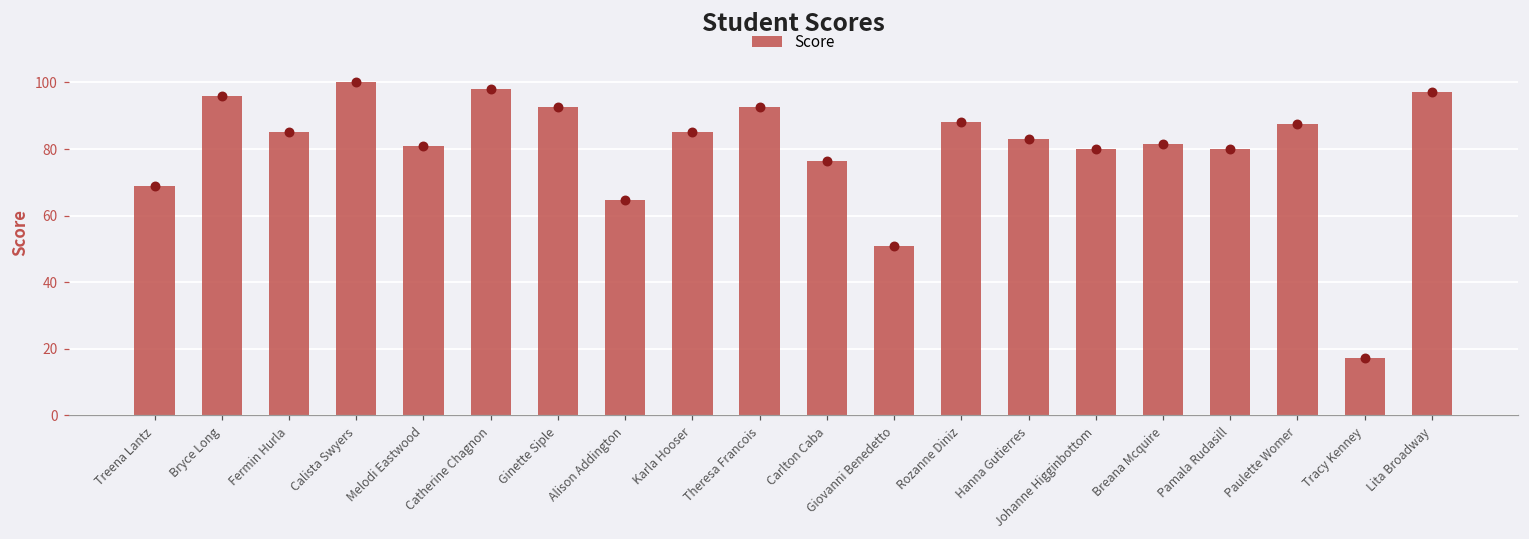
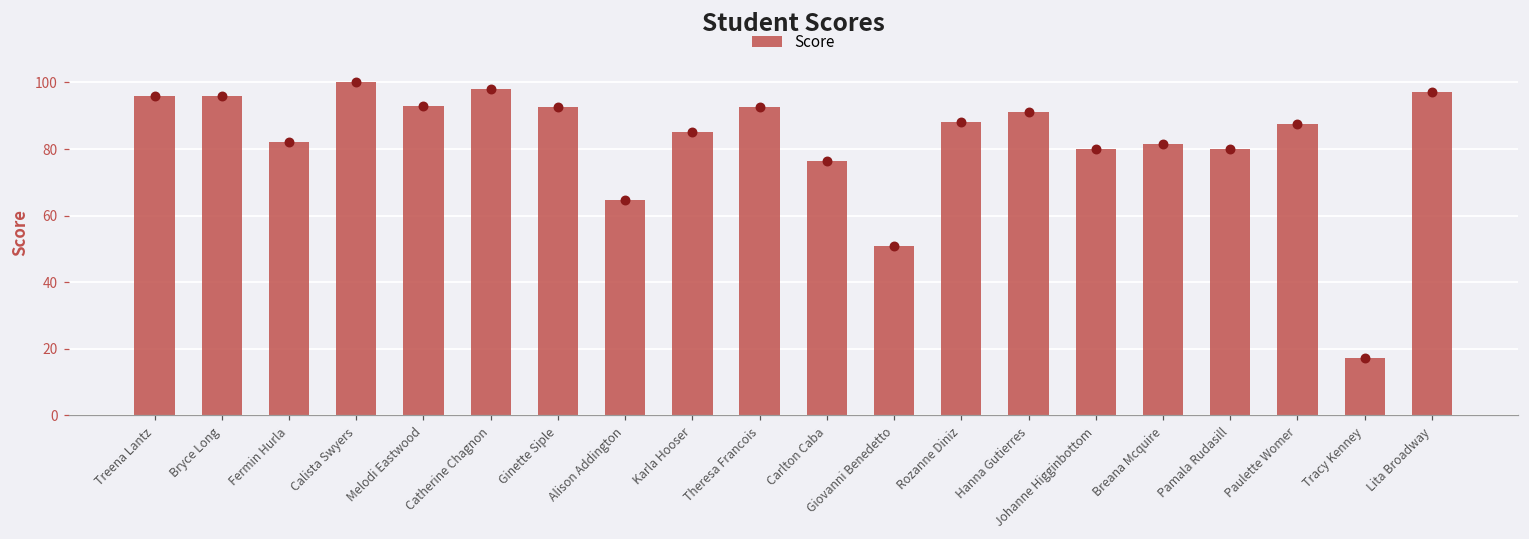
  {
    "Score": {
-     "Treena Lantz": 69,
+     "Treena Lantz": 96,
      "Bryce Long": 96,
-     "Fermin Hurla": 85,
+     "Fermin Hurla": 82,
      "Calista Swyers": 100,
-     "Melodi Eastwood": 81,
+     "Melodi Eastwood": 93,
      "Catherine Chagnon": 98,
      "Ginette Siple": 93,
      "Alison Addington": 65,
      "Karla Hooser": 85,
      "Theresa Francois": 93,
      "Carlton Caba": 76,
      "Giovanni Benedetto": 51,
      "Rozanne Diniz": 88,
-     "Hanna Gutierres": 83,
+     "Hanna Gutierres": 91,
      "Johanne Higginbottom": 80,
      "Breana Mcquire": 82,
      "Pamala Rudasill": 80,
      "Paulette Womer": 87,
      "Tracy Kenney": 17,
      "Lita Broadway": 97
    }
  }
